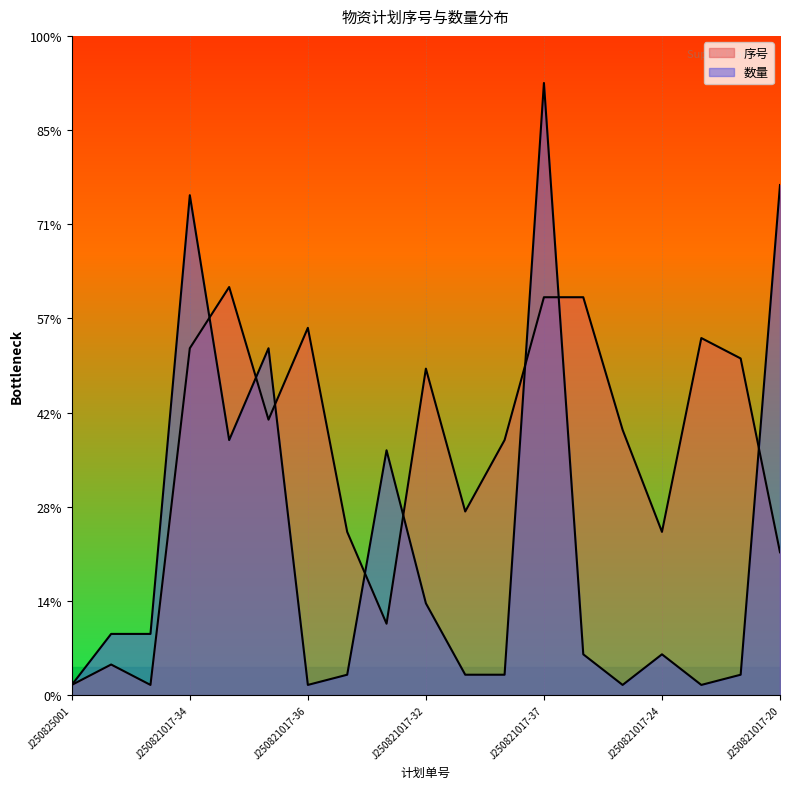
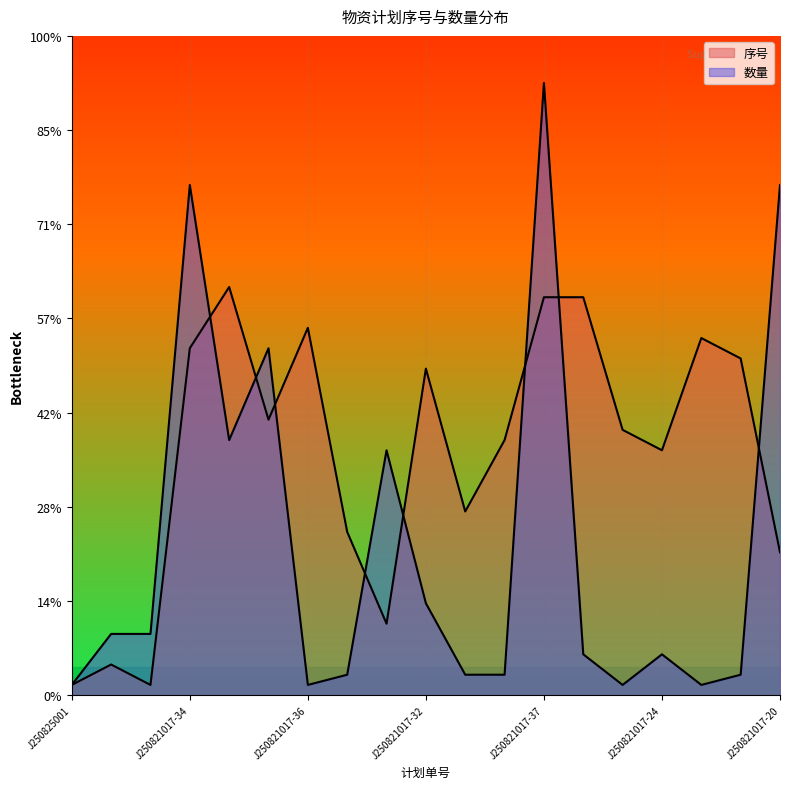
  {
    "序号": {
      "J250821017-34": "53%",
      "J250821017-36": "56%",
      "J250821017-32": "50%",
      "J250821017-37": "60%",
-     "J250821017-24": "25%",
+     "J250821017-24": "37%",
      "J250821017-20": "22%"
    },
    "数量": {
-     "J250821017-34": "76%",
+     "J250821017-34": "77%",
      "J250821017-32": "14%",
      "J250821017-37": "93%",
      "J250821017-24": "6%",
      "J250821017-20": "77%"
    }
  }
